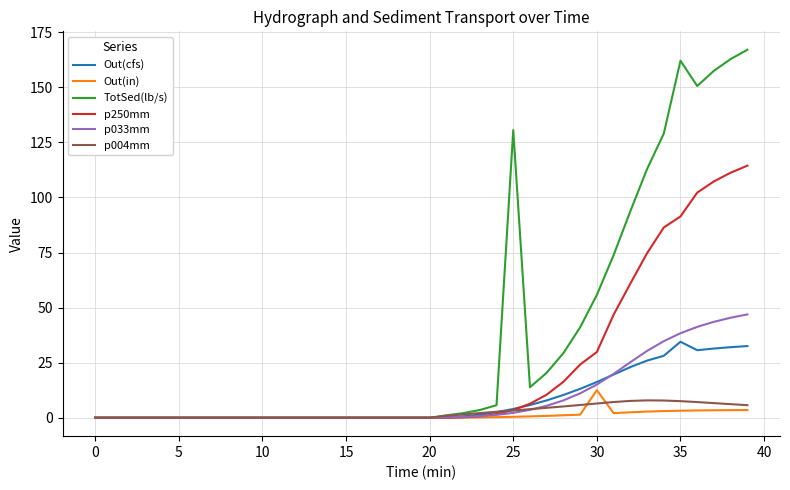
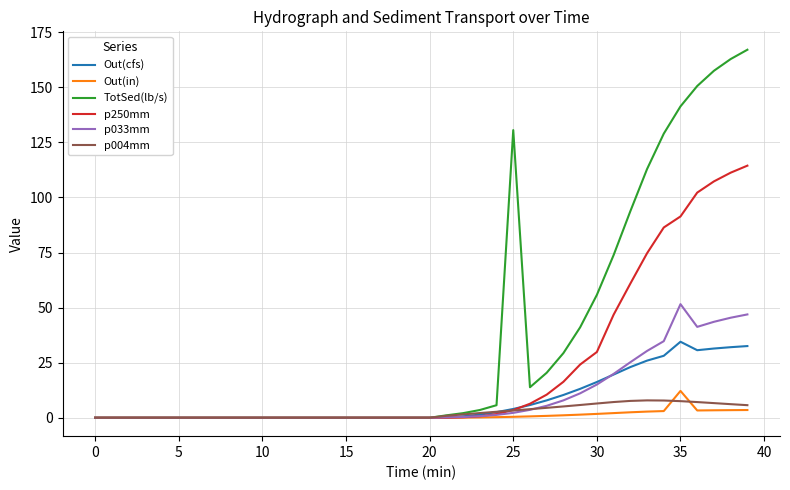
  {
    "Out(cfs)": {
      "35": 35
    },
    "Out(in)": {
      "25": 0,
-     "30": 13,
-     "35": 3
+     "30": 2,
+     "35": 12
    },
    "TotSed(lb/s)": {
      "25": 131,
      "30": 56,
-     "35": 162
+     "35": 141
    },
    "p250mm": {
      "30": 30,
      "35": 91
    },
    "p033mm": {
-     "35": 38
+     "35": 52
    },
    "p004mm": {
      "30": 6,
      "35": 8
    }
  }
